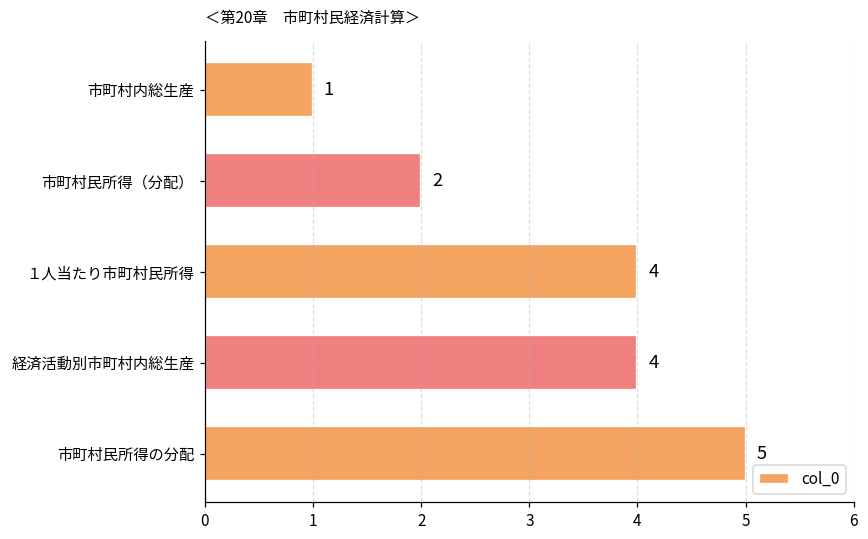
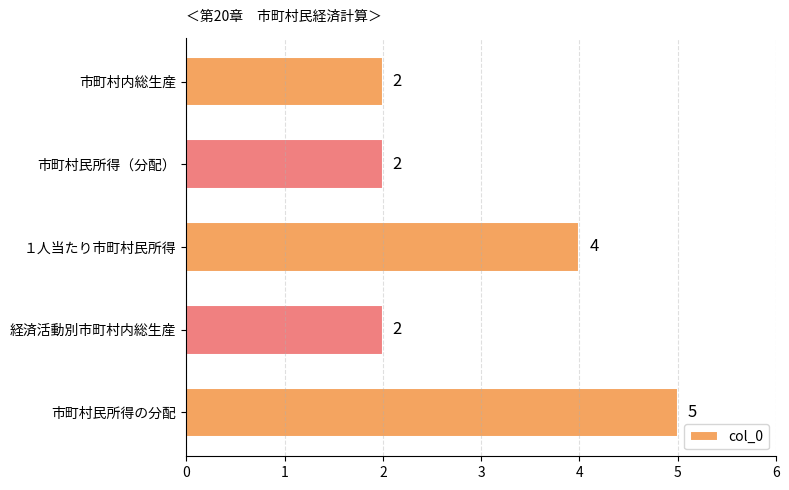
  {
-   "市町村内総生産": 1,
+   "市町村内総生産": 2,
    "市町村民所得（分配）": 2,
    "１人当たり市町村民所得": 4,
-   "経済活動別市町村内総生産": 4,
+   "経済活動別市町村内総生産": 2,
    "市町村民所得の分配": 5
  }
